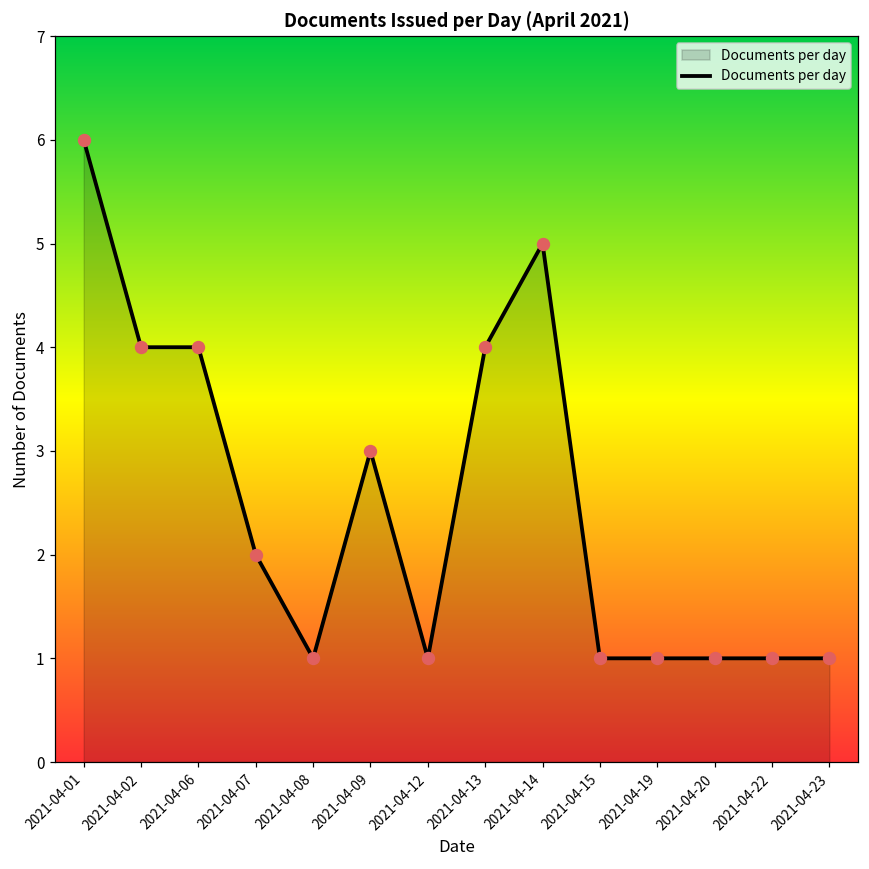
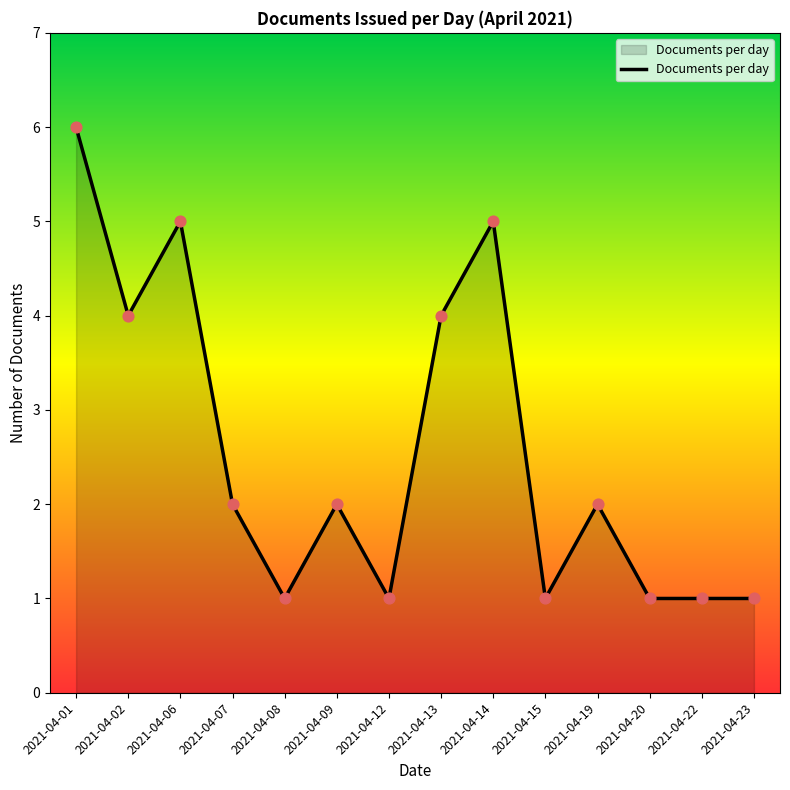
  {
    "2021-04-01": 6,
    "2021-04-02": 4,
-   "2021-04-06": 4,
+   "2021-04-06": 5,
    "2021-04-07": 2,
    "2021-04-08": 1,
-   "2021-04-09": 3,
+   "2021-04-09": 2,
    "2021-04-12": 1,
    "2021-04-13": 4,
    "2021-04-14": 5,
    "2021-04-15": 1,
-   "2021-04-19": 1,
+   "2021-04-19": 2,
    "2021-04-20": 1,
    "2021-04-22": 1,
    "2021-04-23": 1
  }
